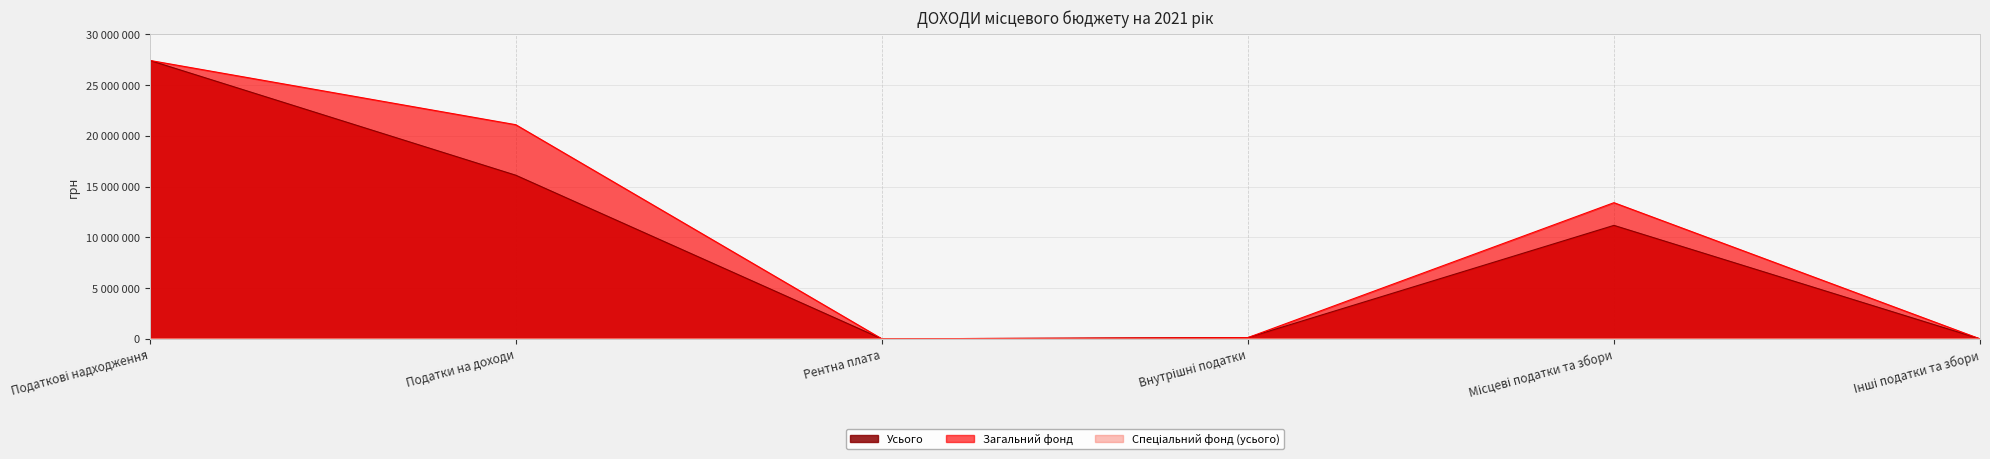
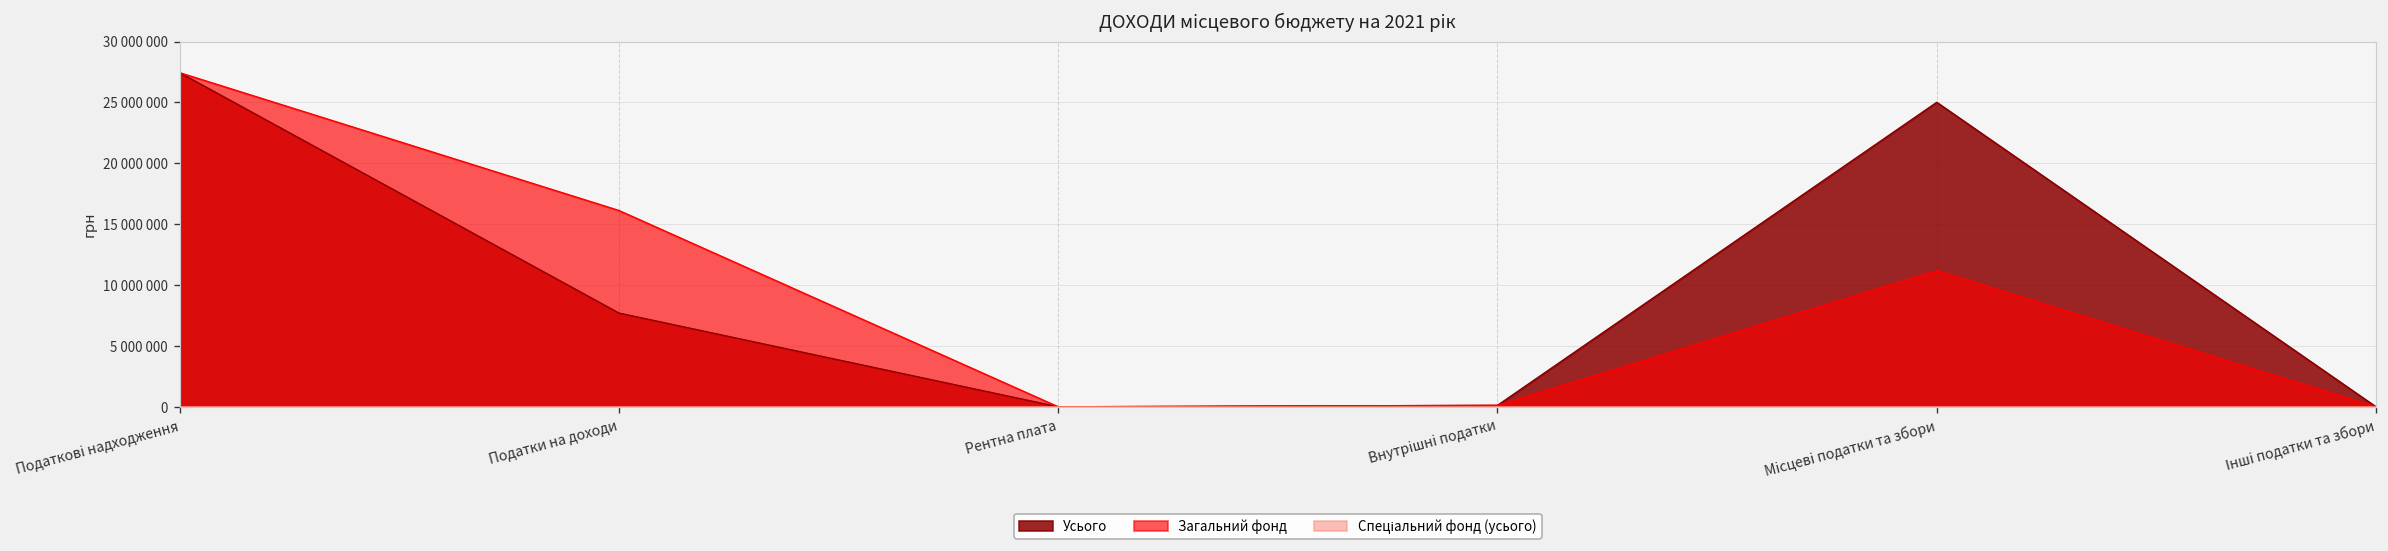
  {
    "Усього": {
-     "Податки на доходи": 16100000,
-     "Місцеві податки та збори": 11200000
+     "Податки на доходи": 7700000,
+     "Місцеві податки та збори": 25000000
    },
    "Загальний фонд": {
-     "Податки на доходи": 21100000,
-     "Місцеві податки та збори": 13400000
+     "Податки на доходи": 16100000,
+     "Місцеві податки та збори": 11200000
    },
    "Спеціальний фонд (усього)": {
      "Податкові надходження": 0,
      "Податки на доходи": 0,
      "Місцеві податки та збори": 0
    }
  }
